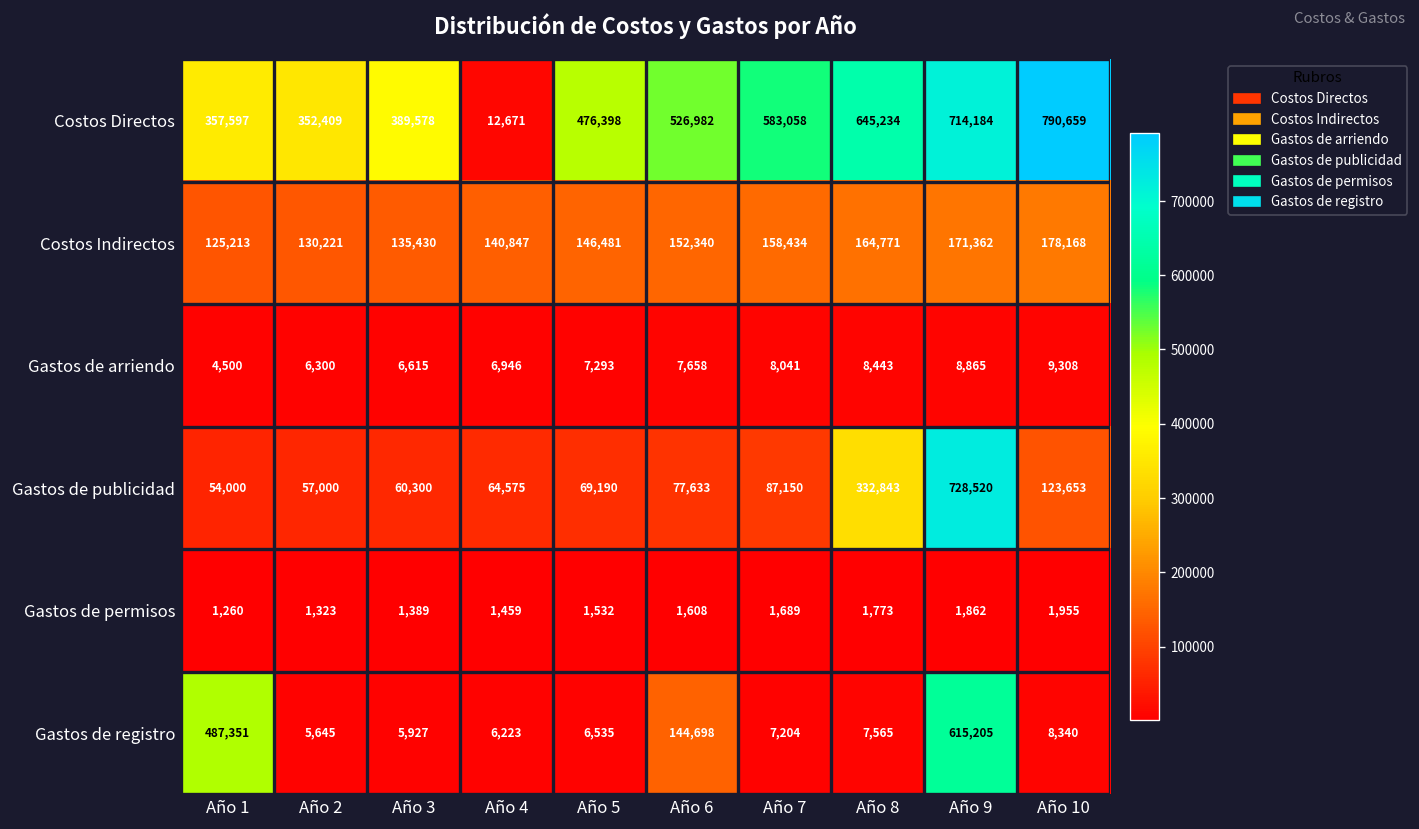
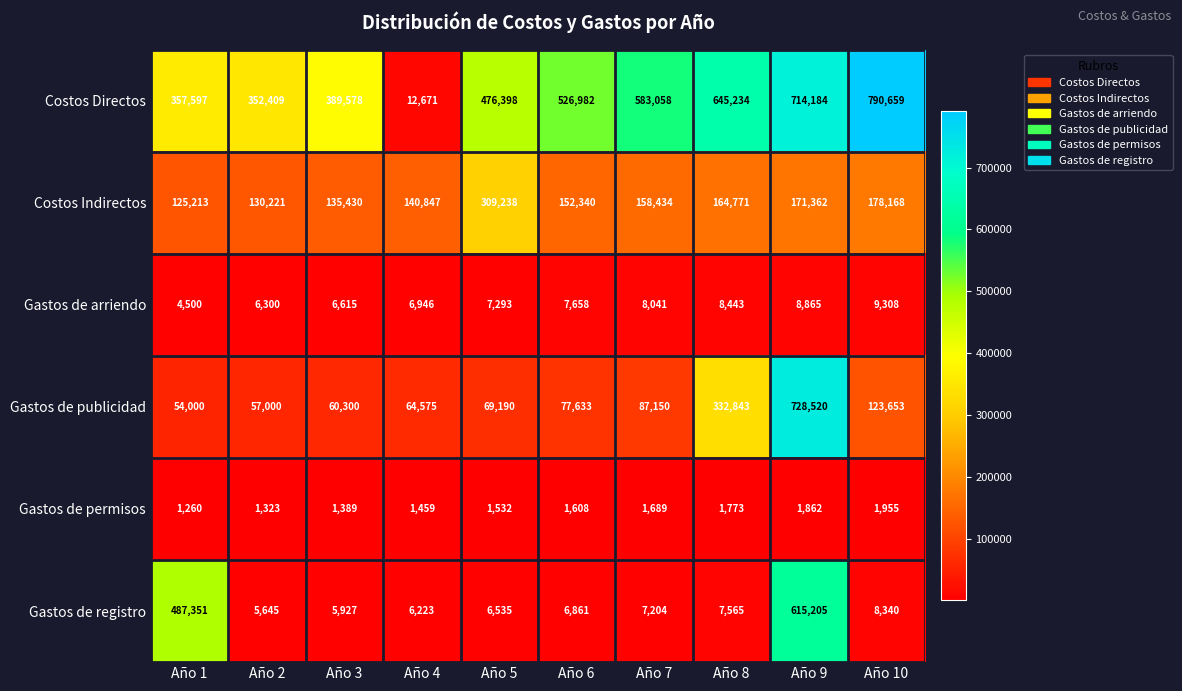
  {
    "Costos Directos": {
      "Año 1": "357,597",
      "Año 2": "352,409",
      "Año 3": "389,578",
      "Año 4": "12,671",
      "Año 5": "476,398",
      "Año 6": "526,982",
      "Año 7": "583,058",
      "Año 8": "645,234",
      "Año 9": "714,184",
      "Año 10": "790,659"
    },
    "Costos Indirectos": {
      "Año 1": "125,213",
      "Año 2": "130,221",
      "Año 3": "135,430",
      "Año 4": "140,847",
-     "Año 5": "146,481",
+     "Año 5": "309,238",
      "Año 6": "152,340",
      "Año 7": "158,434",
      "Año 8": "164,771",
      "Año 9": "171,362",
      "Año 10": "178,168"
    },
    "Gastos de arriendo": {
      "Año 1": "4,500",
      "Año 2": "6,300",
      "Año 3": "6,615",
      "Año 4": "6,946",
      "Año 5": "7,293",
      "Año 6": "7,658",
      "Año 7": "8,041",
      "Año 8": "8,443",
      "Año 9": "8,865",
      "Año 10": "9,308"
    },
    "Gastos de publicidad": {
      "Año 1": "54,000",
      "Año 2": "57,000",
      "Año 3": "60,300",
      "Año 4": "64,575",
      "Año 5": "69,190",
      "Año 6": "77,633",
      "Año 7": "87,150",
      "Año 8": "332,843",
      "Año 9": "728,520",
      "Año 10": "123,653"
    },
    "Gastos de permisos": {
      "Año 1": "1,260",
      "Año 2": "1,323",
      "Año 3": "1,389",
      "Año 4": "1,459",
      "Año 5": "1,532",
      "Año 6": "1,608",
      "Año 7": "1,689",
      "Año 8": "1,773",
      "Año 9": "1,862",
      "Año 10": "1,955"
    },
    "Gastos de registro": {
      "Año 1": "487,351",
      "Año 2": "5,645",
      "Año 3": "5,927",
      "Año 4": "6,223",
      "Año 5": "6,535",
-     "Año 6": "144,698",
+     "Año 6": "6,861",
      "Año 7": "7,204",
      "Año 8": "7,565",
      "Año 9": "615,205",
      "Año 10": "8,340"
    }
  }
